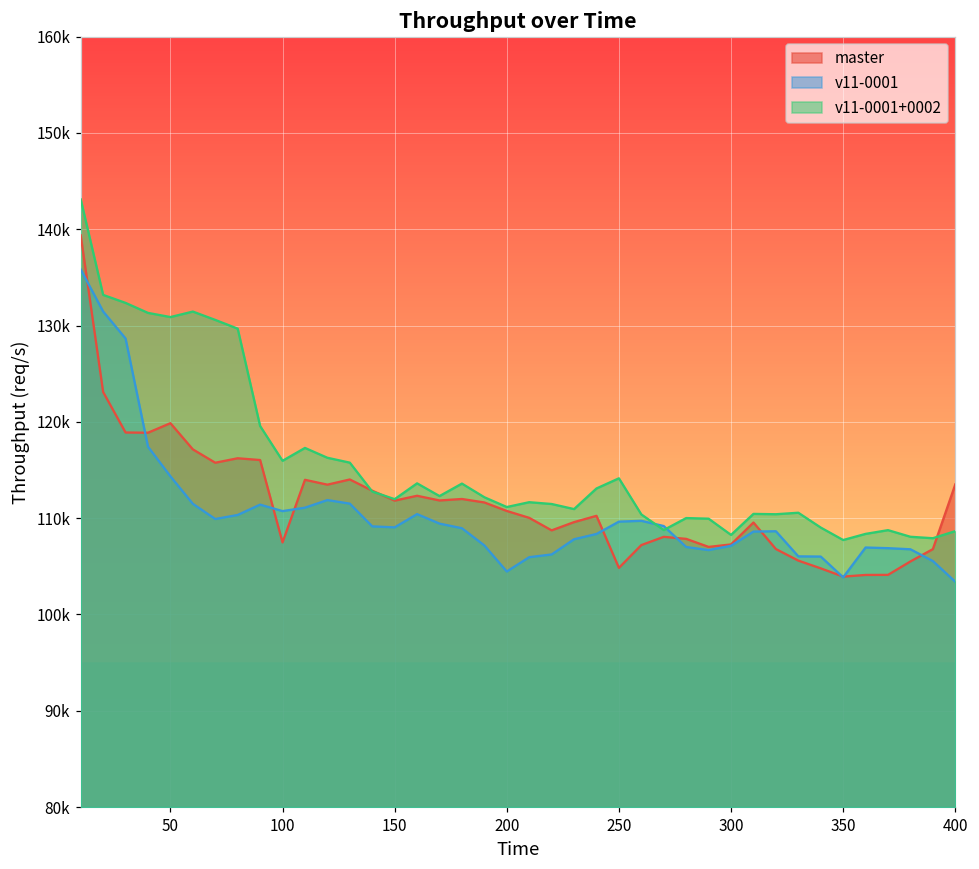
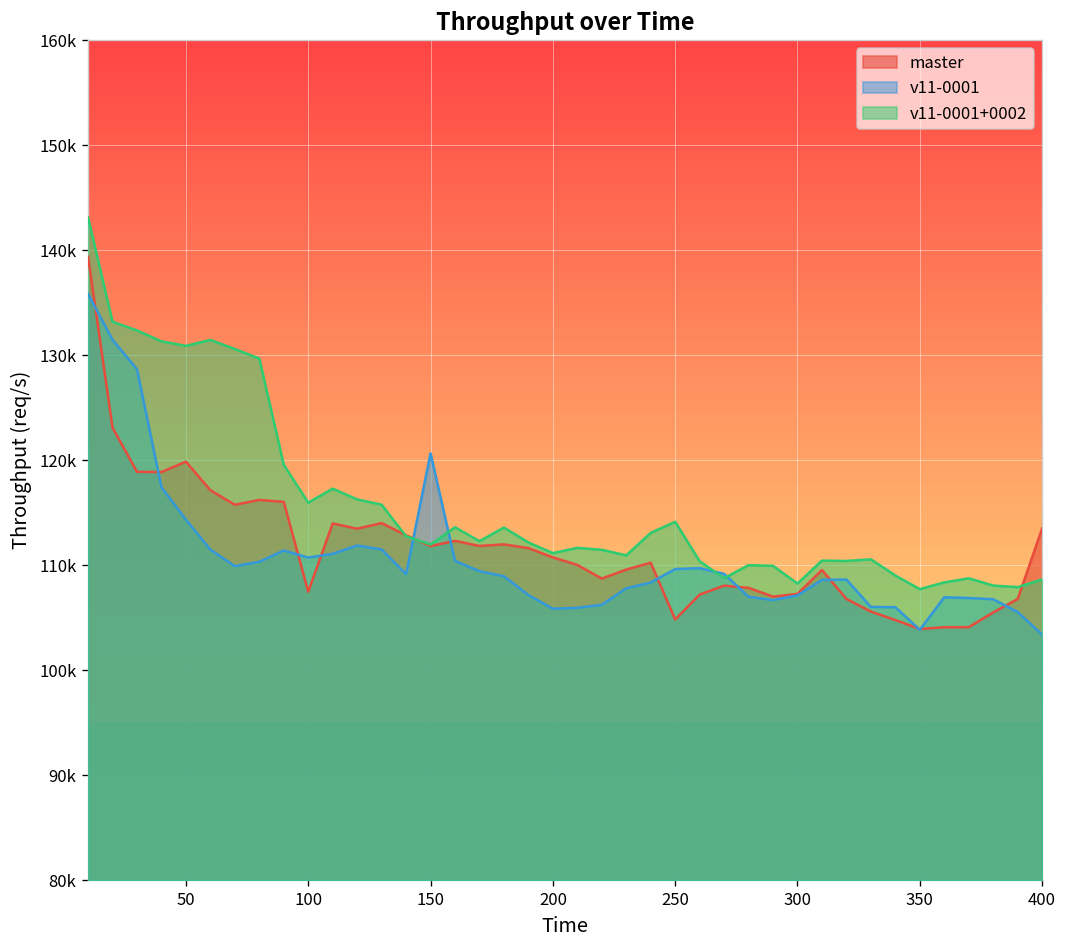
  {
    "master": {
      "50": 120000,
      "100": 107000,
      "200": 111000,
      "250": 105000,
      "400": 114000
    },
    "v11-0001": {
      "50": 114000,
      "100": 111000,
-     "150": 109000,
-     "200": 104000,
+     "150": 121000,
+     "200": 106000,
      "250": 110000,
      "400": 103000
    },
    "v11-0001+0002": {
      "50": 131000,
      "100": 116000,
      "200": 111000,
      "250": 114000,
      "300": 108000,
      "350": 108000,
      "400": 109000
    }
  }
